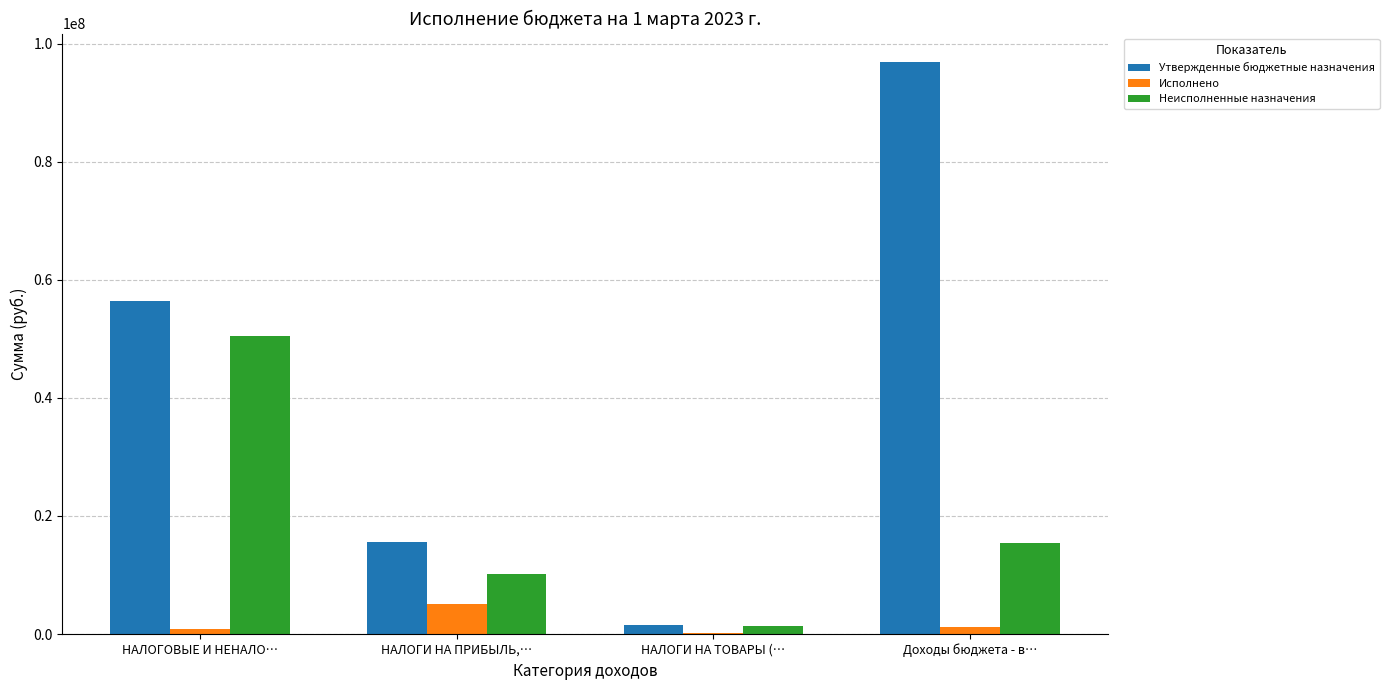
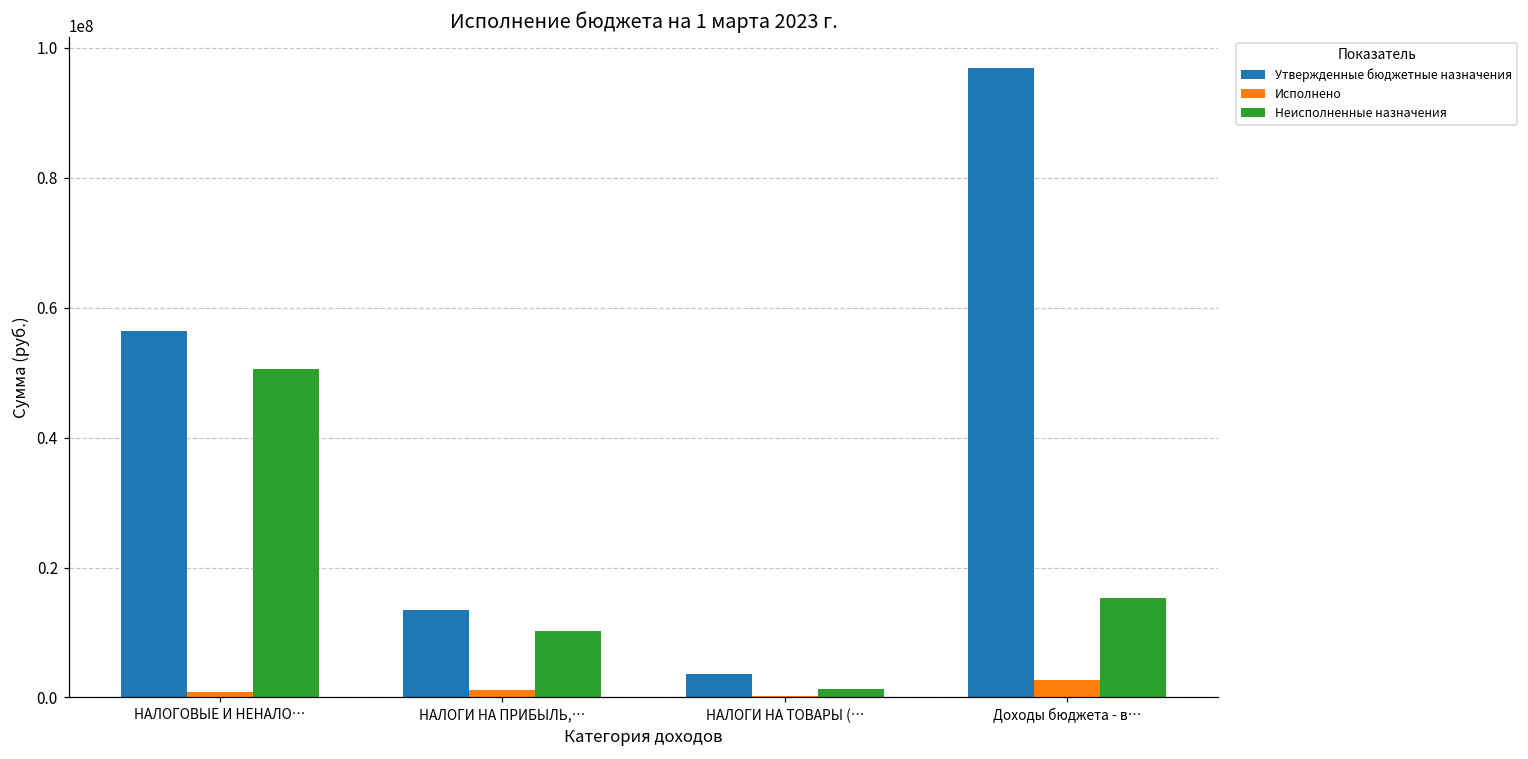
  {
    "Утвержденные бюджетные назначения": {
      "НАЛОГОВЫЕ И НЕНАЛО…": 56000000,
-     "НАЛОГИ НА ПРИБЫЛЬ,…": 16000000,
-     "НАЛОГИ НА ТОВАРЫ (…": 1000000,
+     "НАЛОГИ НА ПРИБЫЛЬ,…": 14000000,
+     "НАЛОГИ НА ТОВАРЫ (…": 4000000,
      "Доходы бюджета - в…": 97000000
    },
    "Исполнено": {
      "НАЛОГОВЫЕ И НЕНАЛО…": 1000000,
-     "НАЛОГИ НА ПРИБЫЛЬ,…": 5000000,
-     "Доходы бюджета - в…": 1000000
+     "НАЛОГИ НА ПРИБЫЛЬ,…": 1000000,
+     "Доходы бюджета - в…": 3000000
    },
    "Неисполненные назначения": {
      "НАЛОГОВЫЕ И НЕНАЛО…": 51000000,
      "НАЛОГИ НА ПРИБЫЛЬ,…": 10000000,
      "НАЛОГИ НА ТОВАРЫ (…": 1000000,
      "Доходы бюджета - в…": 15000000
    }
  }
